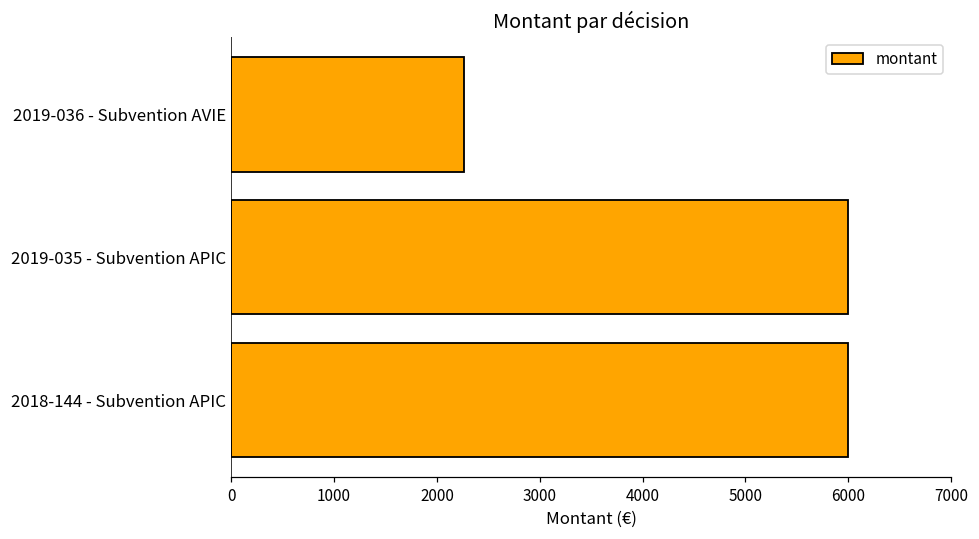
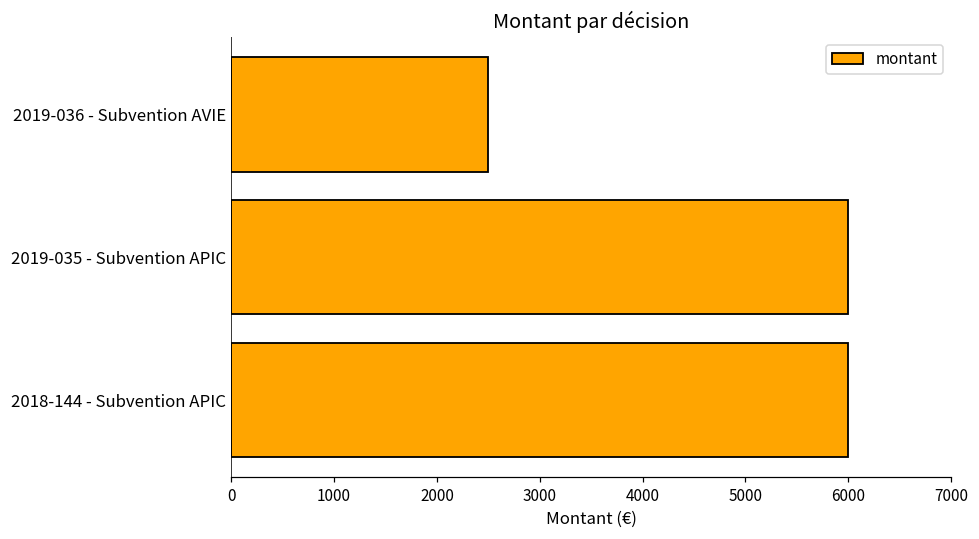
  {
-   "2019-036 - Subvention AVIE": 2300,
+   "2019-036 - Subvention AVIE": 2500,
    "2019-035 - Subvention APIC": 6000,
    "2018-144 - Subvention APIC": 6000
  }
